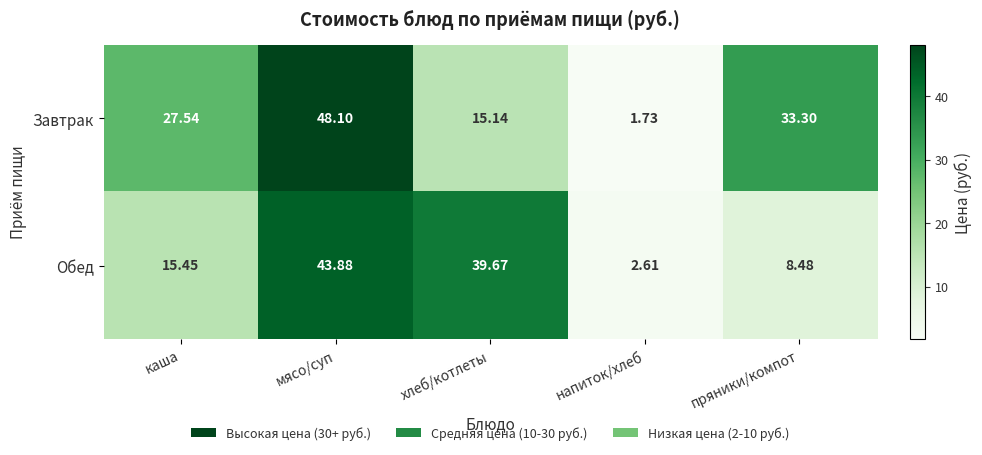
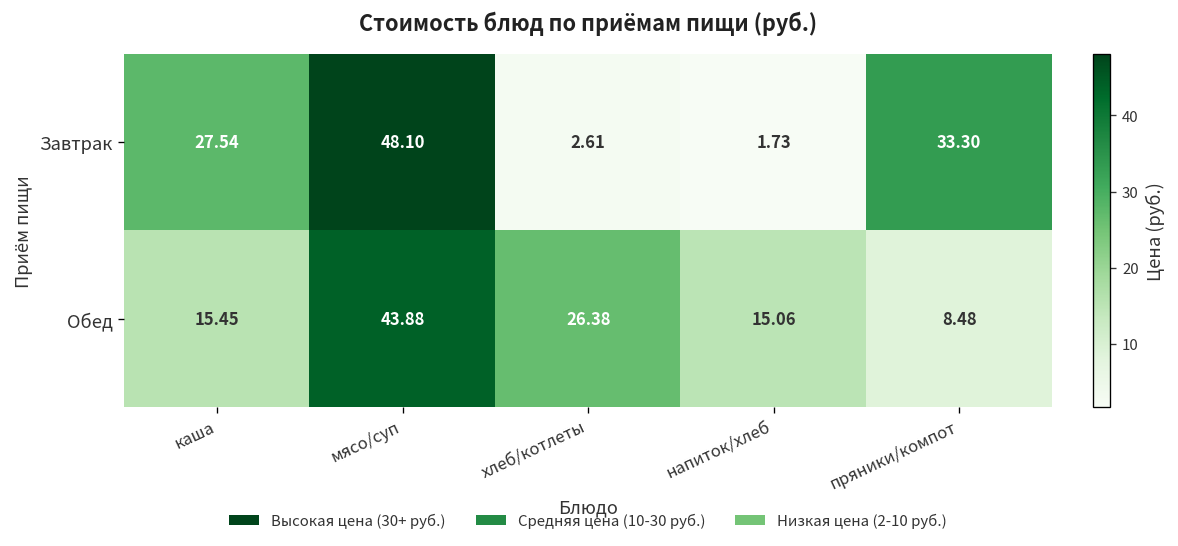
  {
    "Завтрак": {
      "каша": 27.54,
      "мясо/суп": 48.10,
-     "хлеб/котлеты": 15.14,
+     "хлеб/котлеты": 2.61,
      "напиток/хлеб": 1.73,
      "пряники/компот": 33.30
    },
    "Обед": {
      "каша": 15.45,
      "мясо/суп": 43.88,
-     "хлеб/котлеты": 39.67,
-     "напиток/хлеб": 2.61,
+     "хлеб/котлеты": 26.38,
+     "напиток/хлеб": 15.06,
      "пряники/компот": 8.48
    }
  }
